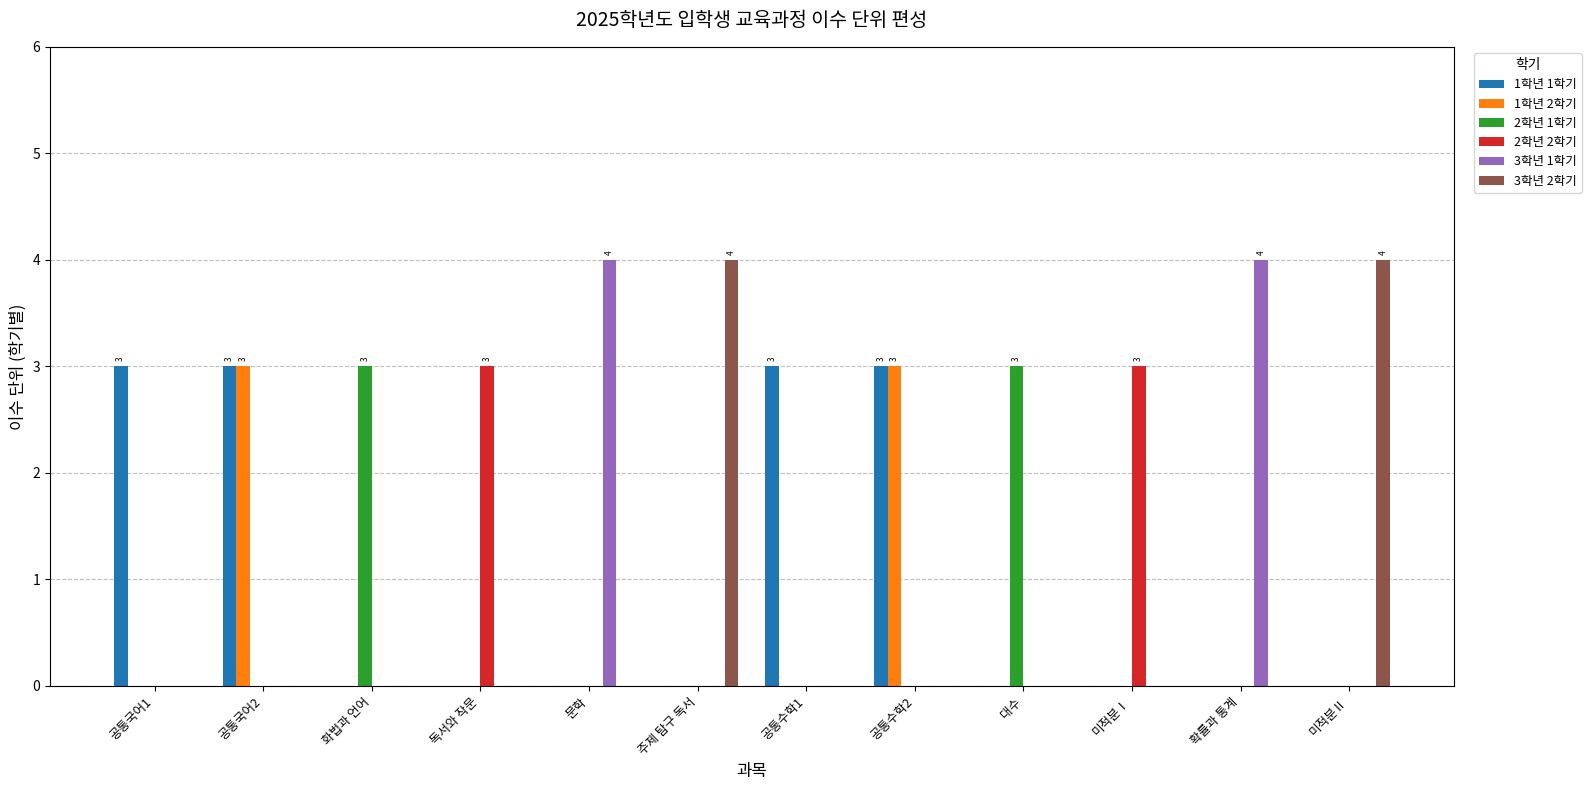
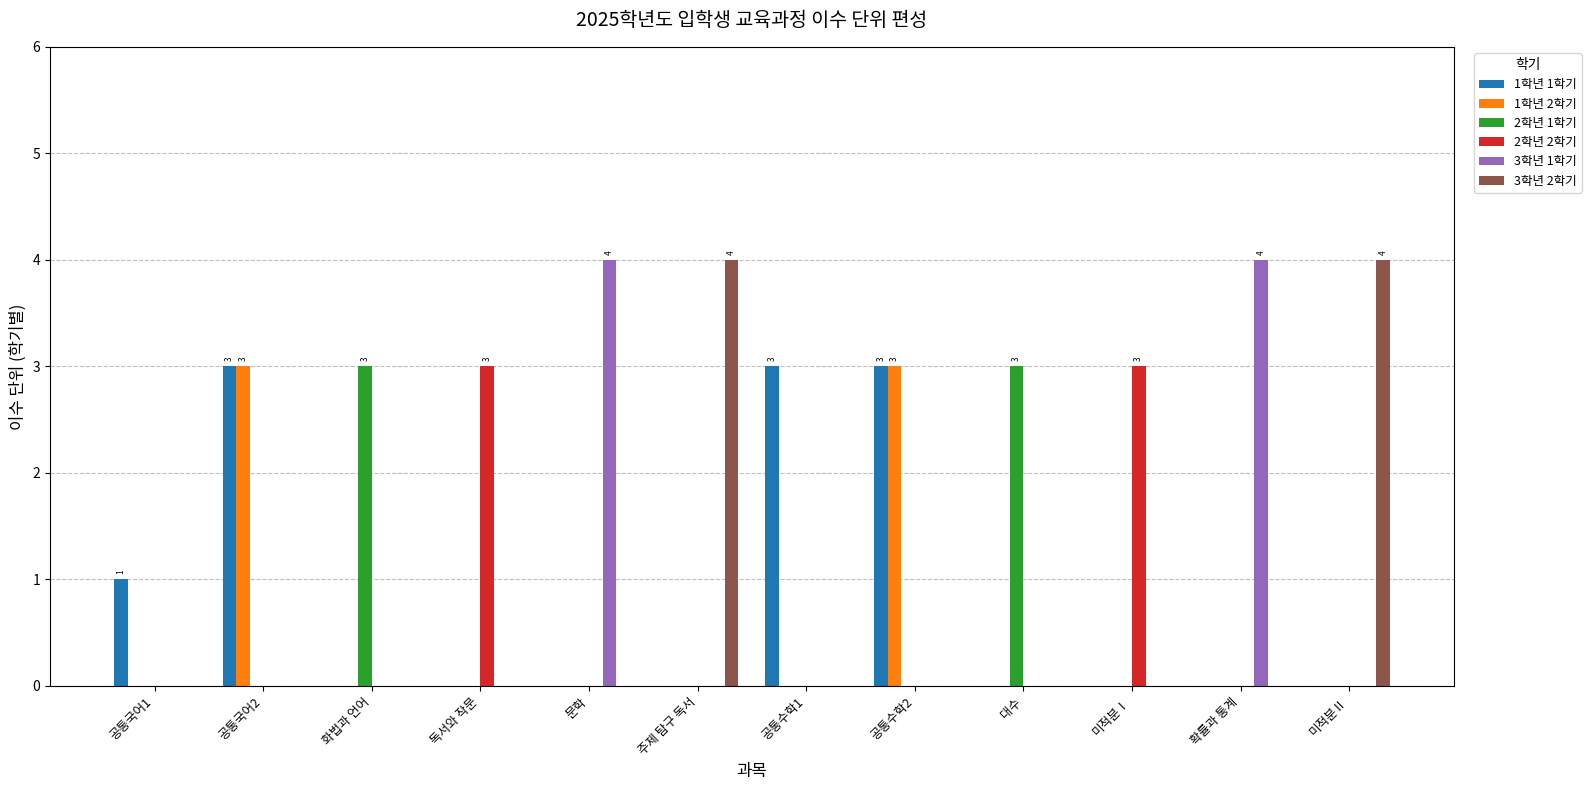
  {
    "1학년 1학기": {
-     "공통국어1": 3,
+     "공통국어1": 1,
      "공통국어2": 3,
      "공통수학1": 3,
      "공통수학2": 3
    },
    "1학년 2학기": {
      "공통국어2": 3,
      "공통수학2": 3
    },
    "2학년 1학기": {
      "화법과 언어": 3,
      "대수": 3
    },
    "2학년 2학기": {
      "독서와 작문": 3,
      "미적분Ⅰ": 3
    },
    "3학년 1학기": {
      "문학": 4,
      "확률과 통계": 4
    },
    "3학년 2학기": {
      "주제 탐구 독서": 4,
      "미적분Ⅱ": 4
    }
  }
